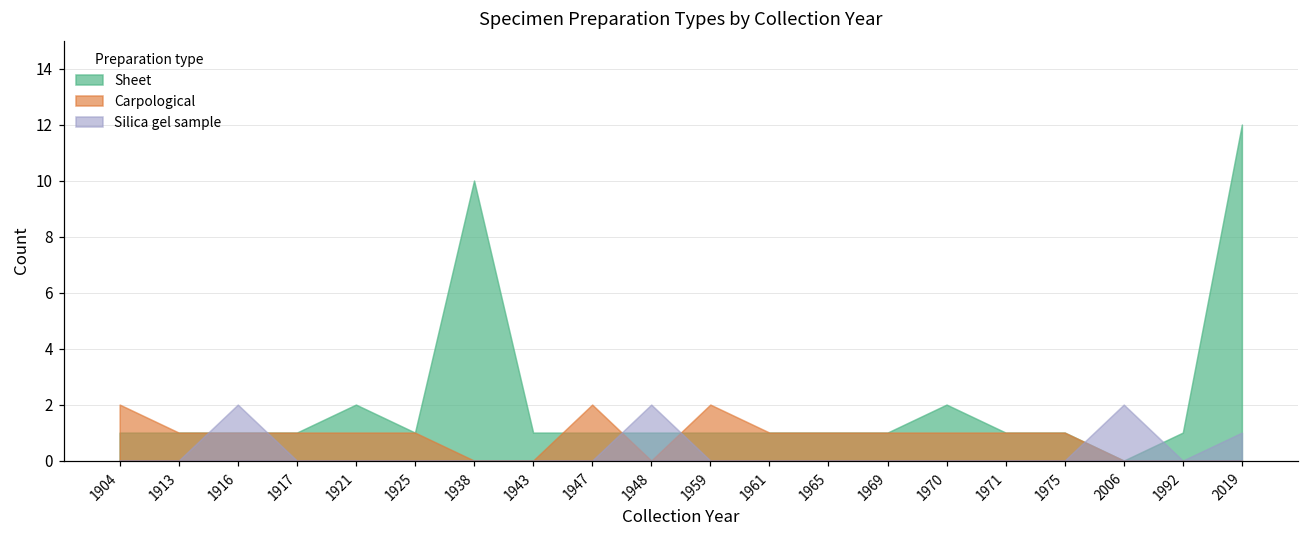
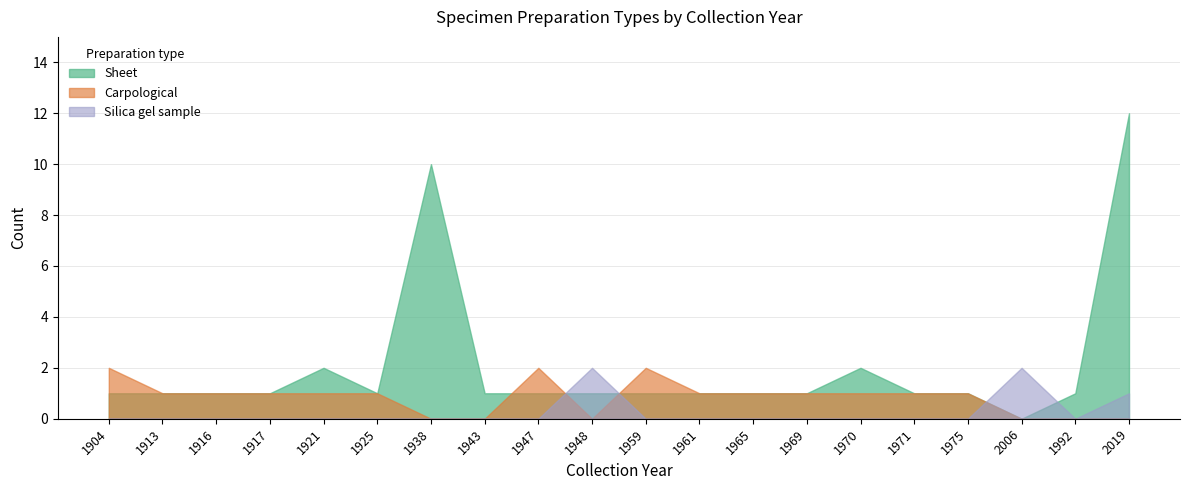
  {
    "Sheet": {
      "1904": 1,
      "1921": 2,
      "1938": 10,
      "1943": 1,
      "1947": 1,
      "1948": 1,
      "1959": 1,
      "1970": 2,
      "1992": 1,
      "2019": 12
    },
    "Carpological": {
      "1904": 2,
      "1921": 1,
      "1947": 2,
      "1948": 0,
      "1959": 2,
      "1970": 1,
      "2019": 0
    },
    "Silica gel sample": {
      "1904": 0,
      "1913": 0,
-     "1916": 2,
+     "1916": 0,
      "1917": 0,
      "1921": 0,
      "1925": 0,
      "1947": 0,
      "1948": 2,
      "1959": 0,
      "1961": 0,
      "1965": 0,
      "1969": 0,
      "1970": 0,
      "1971": 0,
      "1975": 0,
      "2006": 2,
      "2019": 1
    }
  }
